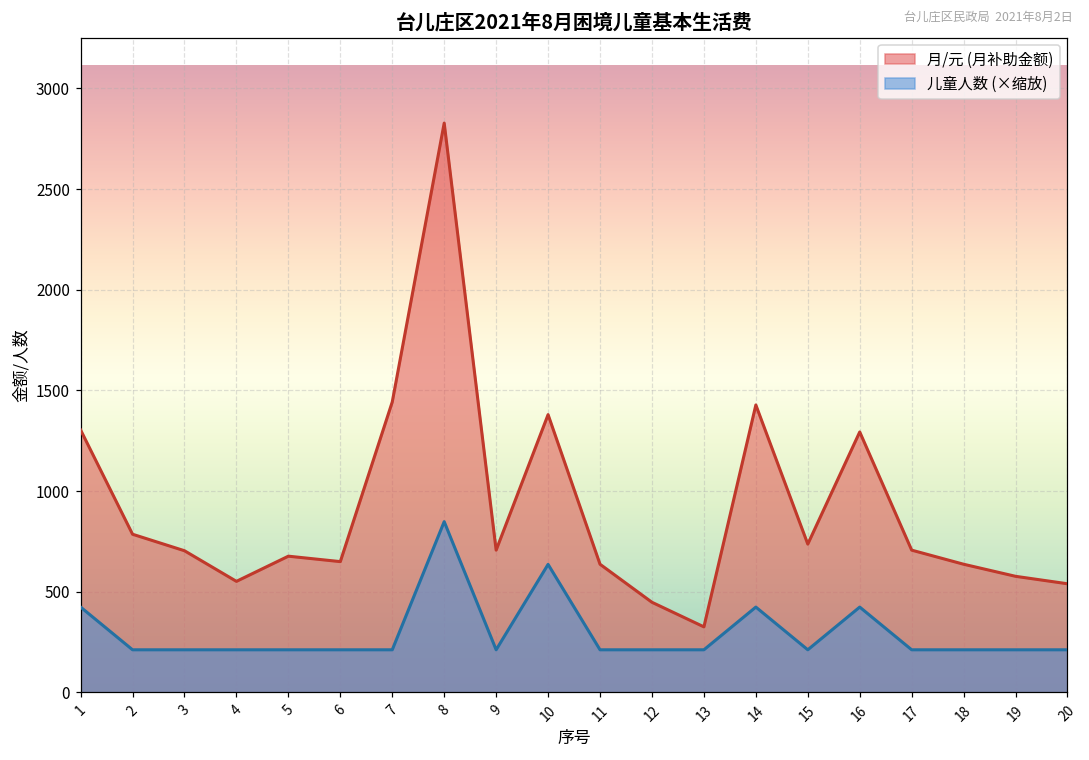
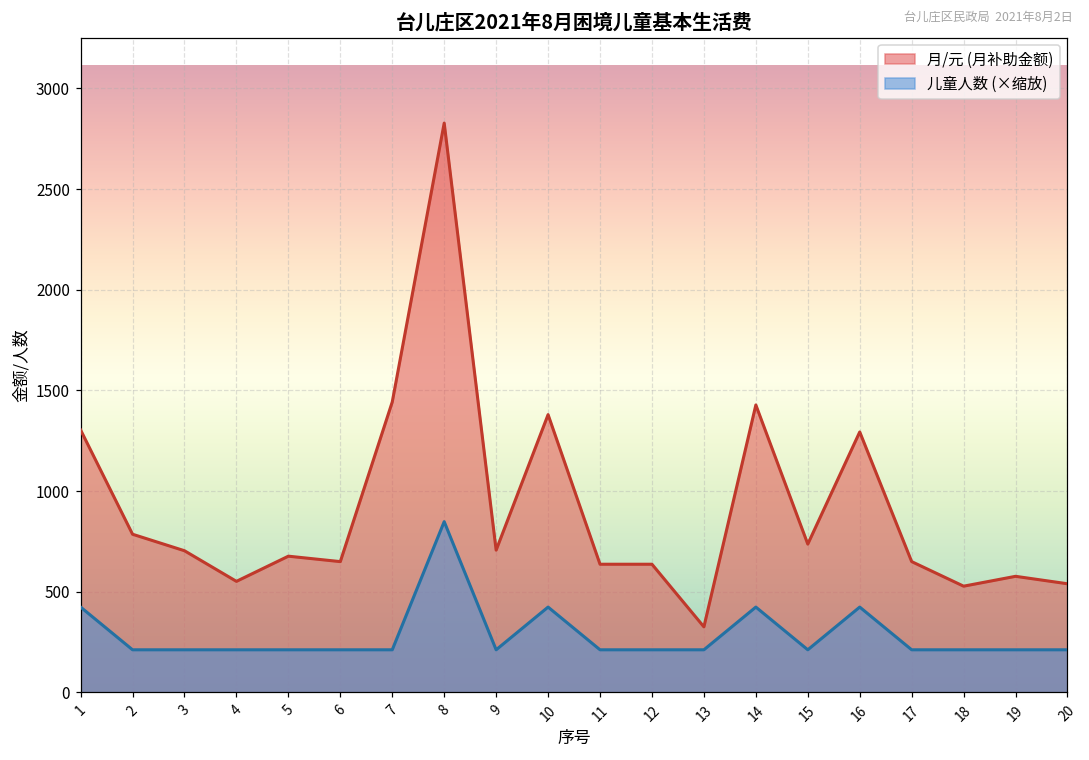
  {
    "月/元 (月补助金额)": {
      "1": 1300,
      "2": 790,
      "3": 700,
      "4": 550,
      "5": 680,
      "6": 650,
      "7": 1440,
      "8": 2830,
      "9": 710,
      "10": 1380,
      "11": 640,
-     "12": 450,
+     "12": 640,
      "13": 330,
      "14": 1430,
      "15": 740,
      "16": 1290,
-     "17": 710,
-     "18": 640,
+     "17": 650,
+     "18": 530,
      "19": 580,
      "20": 540
    },
    "儿童人数 (×缩放)": {
      "1": 420,
      "2": 210,
      "3": 210,
      "4": 210,
      "5": 210,
      "6": 210,
      "7": 210,
      "8": 850,
      "9": 210,
-     "10": 640,
+     "10": 420,
      "11": 210,
      "12": 210,
      "13": 210,
      "14": 420,
      "15": 210,
      "16": 420,
      "17": 210,
      "18": 210,
      "19": 210,
      "20": 210
    }
  }
